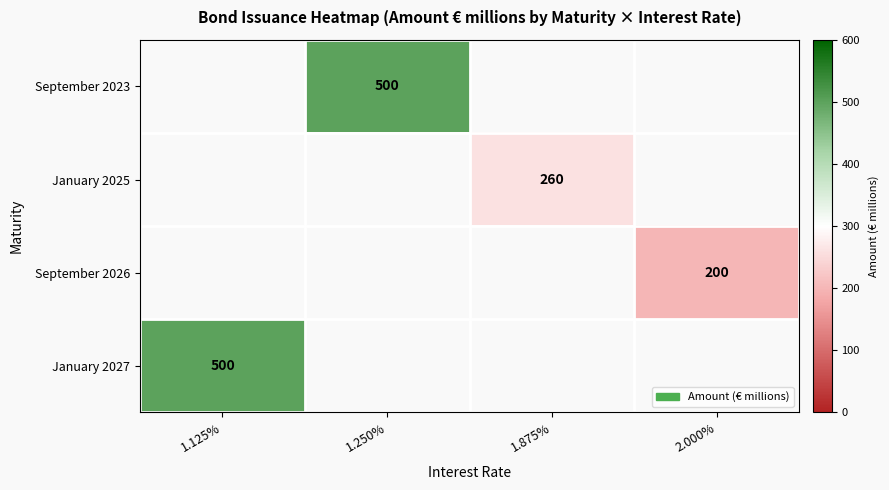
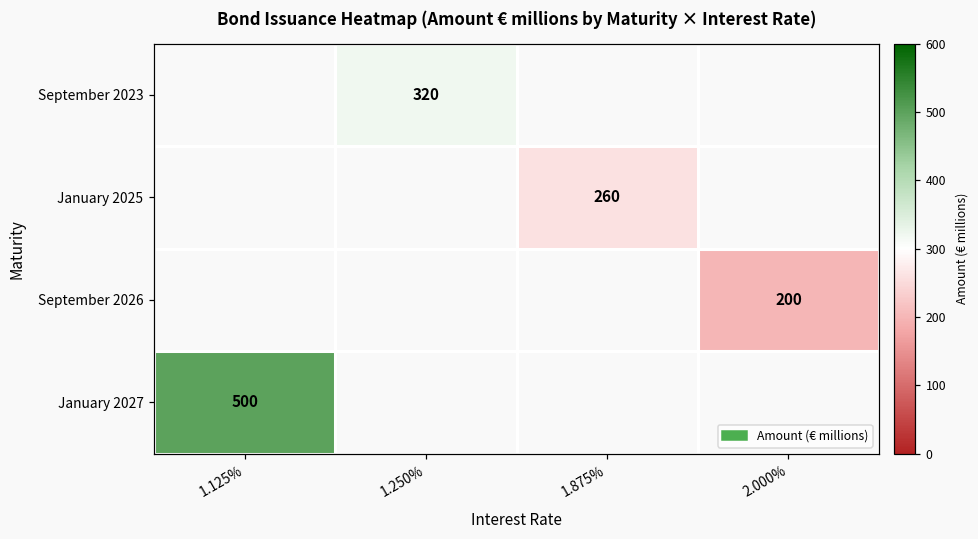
  {
    "September 2023": {
-     "1.250%": 500
+     "1.250%": 320
    },
    "January 2025": {
      "1.875%": 260
    },
    "September 2026": {
      "2.000%": 200
    },
    "January 2027": {
      "1.125%": 500
    }
  }
